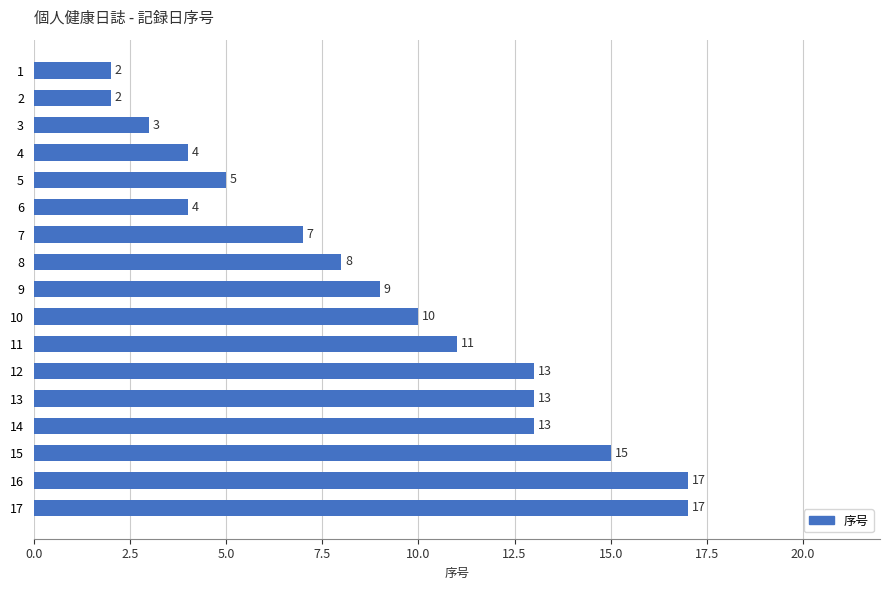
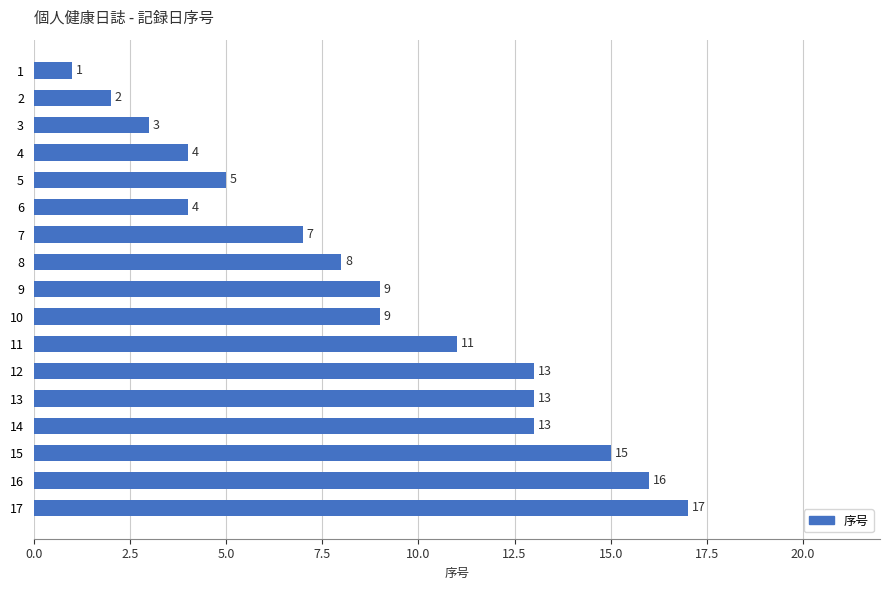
  {
-   "1": 2,
+   "1": 1,
    "2": 2,
    "3": 3,
    "4": 4,
    "5": 5,
    "6": 4,
    "7": 7,
    "8": 8,
    "9": 9,
-   "10": 10,
+   "10": 9,
    "11": 11,
    "12": 13,
    "13": 13,
    "14": 13,
    "15": 15,
-   "16": 17,
+   "16": 16,
    "17": 17
  }
